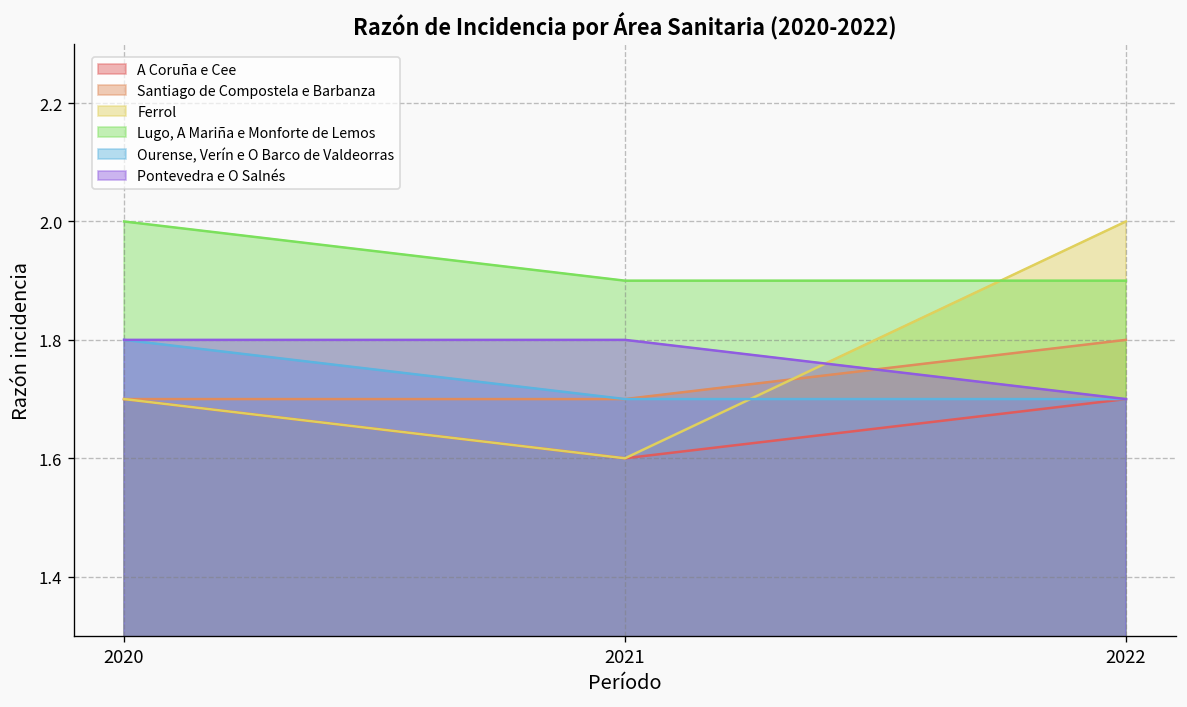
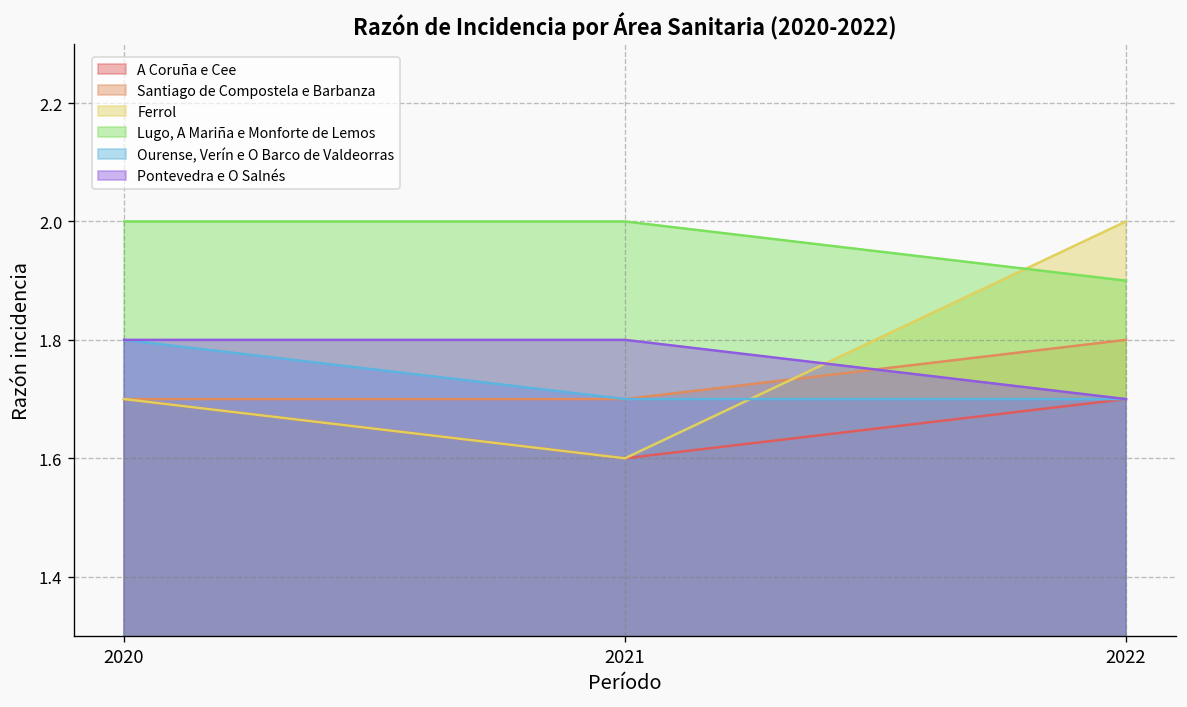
  {
    "Lugo, A Mariña e Monforte de Lemos": {
      "2020": 2.0,
-     "2021": 1.9,
+     "2021": 2.0,
      "2022": 1.9
    },
    "Pontevedra e O Salnés": {
      "2021": 1.8
    }
  }
